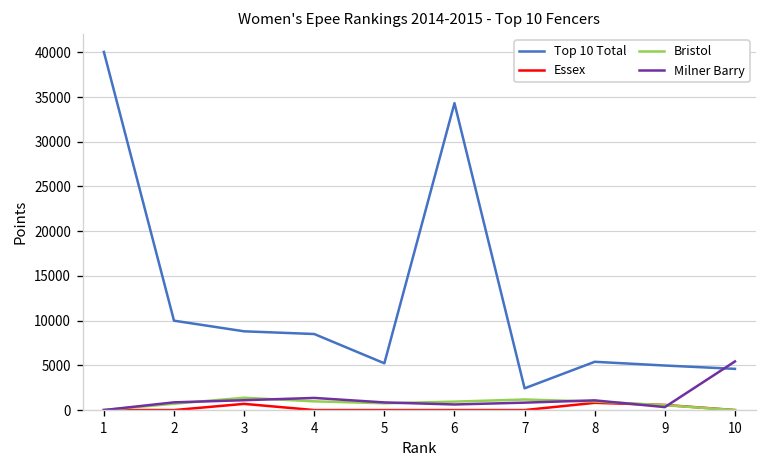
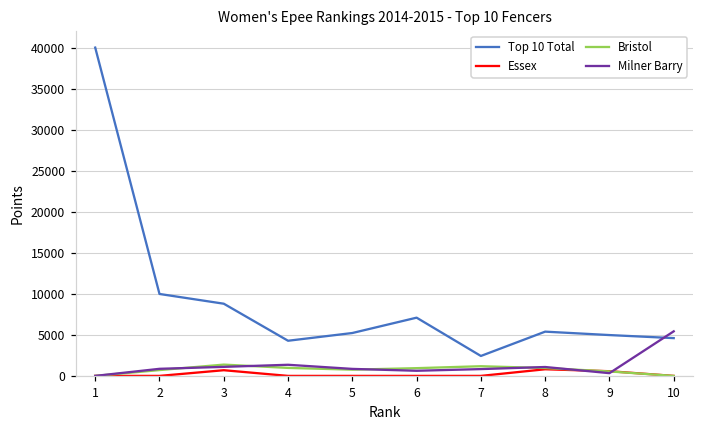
  {
    "Top 10 Total": {
      "1": 40000,
      "2": 10000,
      "3": 9000,
-     "4": 9000,
+     "4": 4000,
      "5": 5000,
-     "6": 34000,
+     "6": 7000,
      "7": 2000,
      "8": 5000,
      "9": 5000,
      "10": 5000
    },
    "Essex": {
      "2": 0,
      "3": 1000,
      "4": 0,
      "5": 0,
      "6": 0,
      "7": 0
    },
    "Bristol": {
      "4": 1000,
      "7": 1000
    },
    "Milner Barry": {
      "4": 1000,
      "7": 1000,
      "10": 5000
    }
  }
